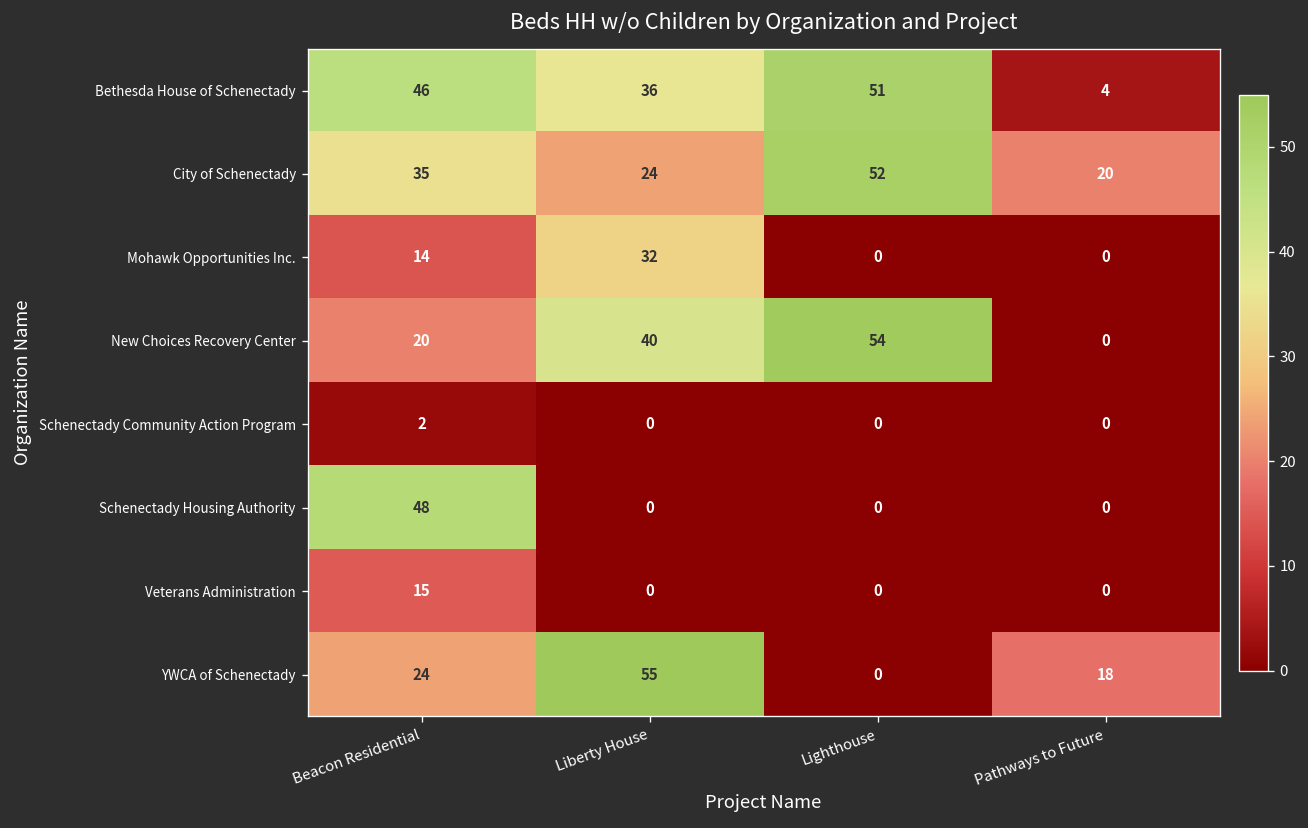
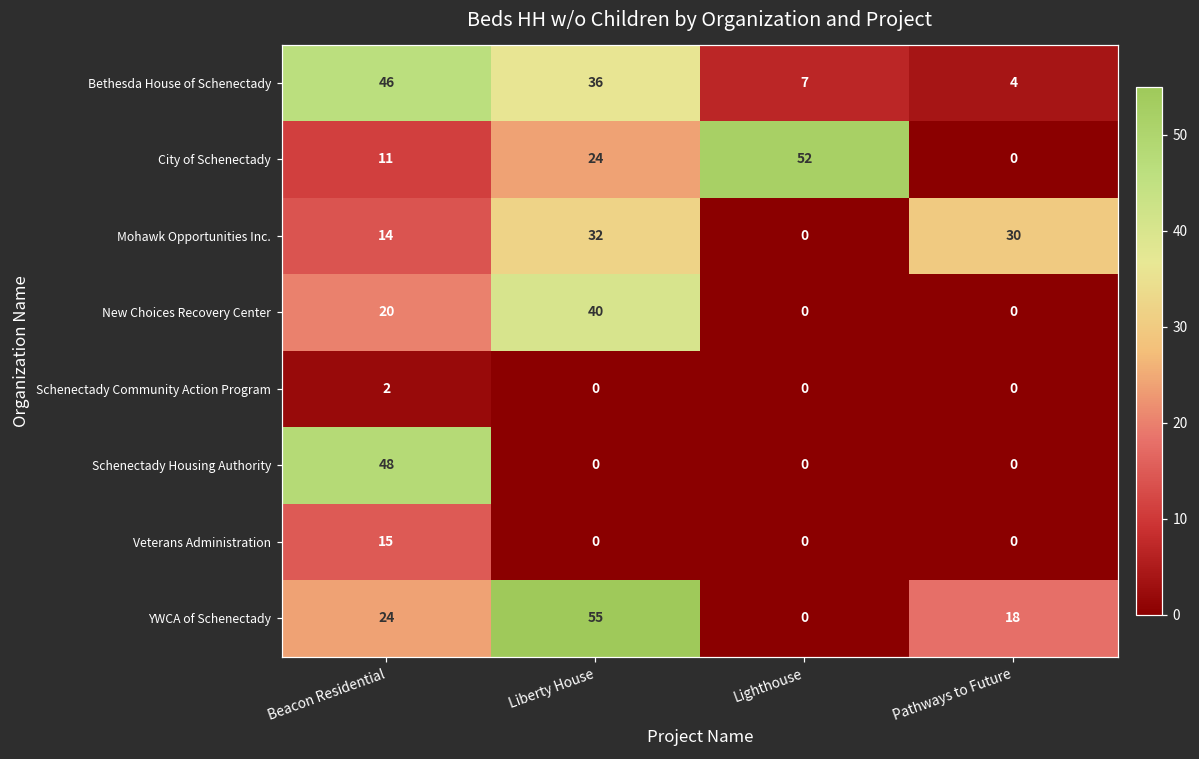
  {
    "Bethesda House of Schenectady": {
      "Beacon Residential": 46,
      "Liberty House": 36,
-     "Lighthouse": 51,
+     "Lighthouse": 7,
      "Pathways to Future": 4
    },
    "City of Schenectady": {
-     "Beacon Residential": 35,
+     "Beacon Residential": 11,
      "Liberty House": 24,
      "Lighthouse": 52,
-     "Pathways to Future": 20
+     "Pathways to Future": 0
    },
    "Mohawk Opportunities Inc.": {
      "Beacon Residential": 14,
      "Liberty House": 32,
      "Lighthouse": 0,
-     "Pathways to Future": 0
+     "Pathways to Future": 30
    },
    "New Choices Recovery Center": {
      "Beacon Residential": 20,
      "Liberty House": 40,
-     "Lighthouse": 54,
+     "Lighthouse": 0,
      "Pathways to Future": 0
    },
    "Schenectady Community Action Program": {
      "Beacon Residential": 2,
      "Liberty House": 0,
      "Lighthouse": 0,
      "Pathways to Future": 0
    },
    "Schenectady Housing Authority": {
      "Beacon Residential": 48,
      "Liberty House": 0,
      "Lighthouse": 0,
      "Pathways to Future": 0
    },
    "Veterans Administration": {
      "Beacon Residential": 15,
      "Liberty House": 0,
      "Lighthouse": 0,
      "Pathways to Future": 0
    },
    "YWCA of Schenectady": {
      "Beacon Residential": 24,
      "Liberty House": 55,
      "Lighthouse": 0,
      "Pathways to Future": 18
    }
  }
